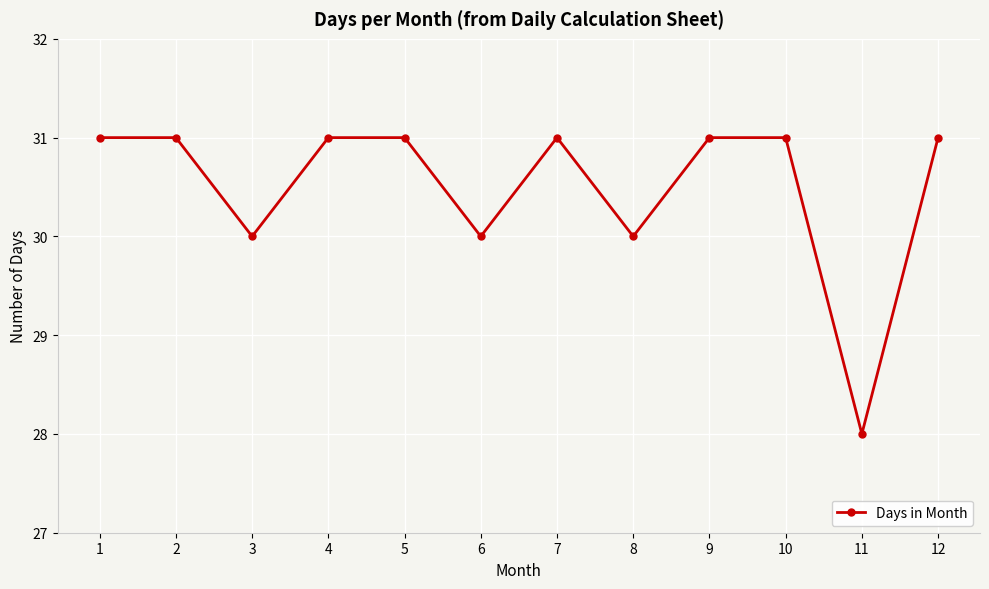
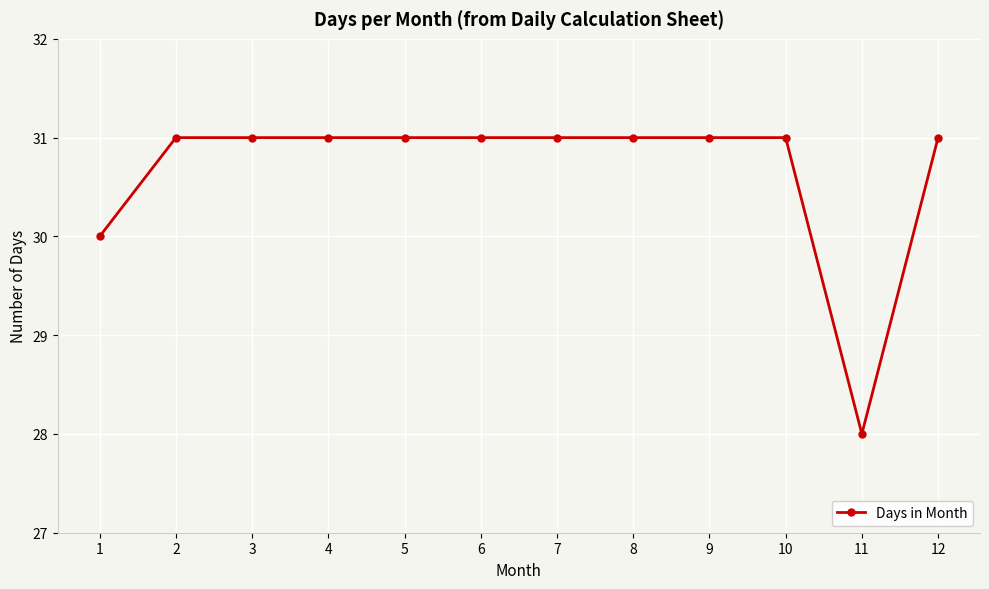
  {
-   "1": 31,
+   "1": 30,
    "2": 31,
-   "3": 30,
+   "3": 31,
    "4": 31,
    "5": 31,
-   "6": 30,
+   "6": 31,
    "7": 31,
-   "8": 30,
+   "8": 31,
    "9": 31,
    "10": 31,
    "11": 28,
    "12": 31
  }
